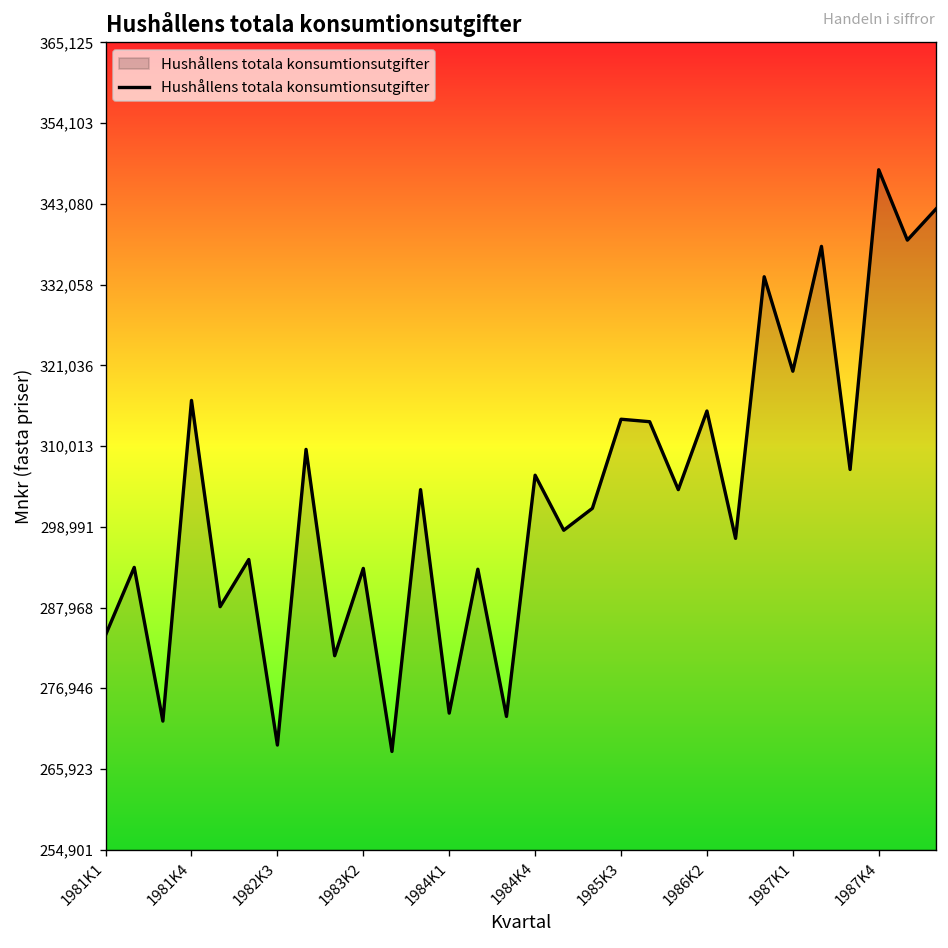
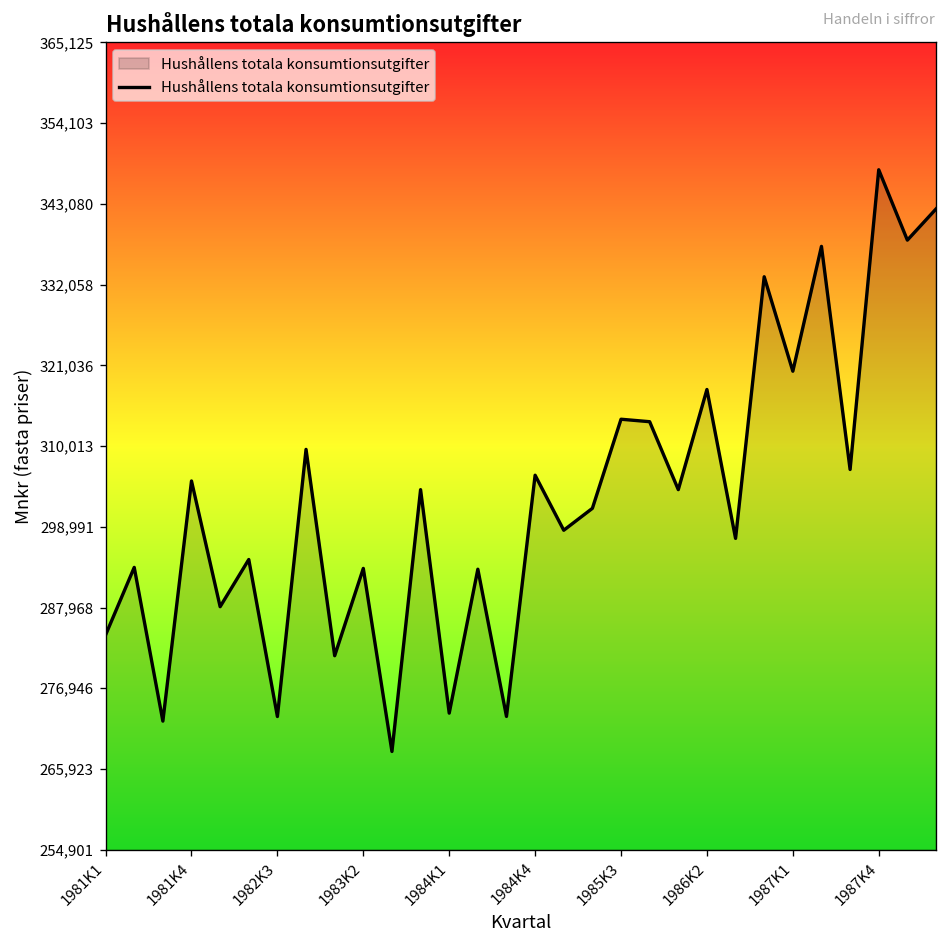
  {
    "1981K1": "284,000",
-   "1981K4": "316,000",
-   "1982K3": "269,000",
+   "1981K4": "305,000",
+   "1982K3": "273,000",
    "1983K2": "293,000",
    "1984K1": "274,000",
    "1984K4": "306,000",
    "1985K3": "314,000",
-   "1986K2": "315,000",
+   "1986K2": "318,000",
    "1987K1": "320,000",
    "1987K4": "348,000"
  }
